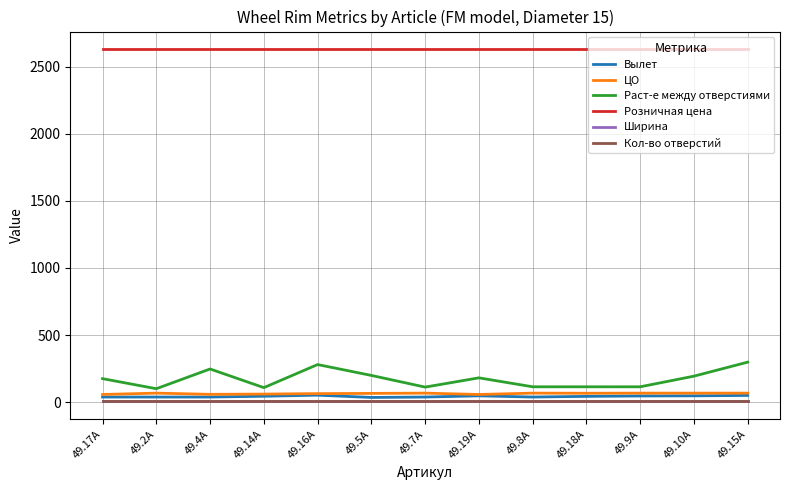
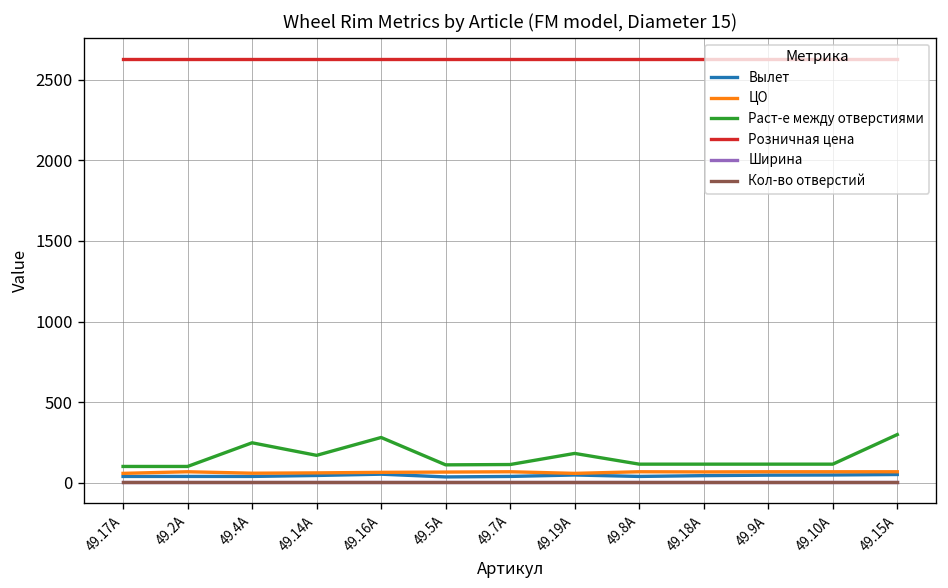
  {
    "Вылет": {
      "49.2А": 40,
      "49.4А": 40,
      "49.5А": 40,
      "49.7А": 40,
      "49.8А": 40,
      "49.18А": 40,
      "49.9А": 50,
      "49.10А": 50
    },
    "ЦО": {
      "49.2А": 70,
      "49.4А": 60,
      "49.5А": 70,
      "49.7А": 70,
      "49.8А": 70,
      "49.18А": 70,
      "49.9А": 70,
      "49.10А": 70
    },
    "Раст-е между отверстиями": {
-     "49.17А": 180,
+     "49.17А": 100,
      "49.2А": 100,
      "49.4А": 250,
-     "49.14А": 110,
+     "49.14А": 170,
      "49.16А": 280,
-     "49.5А": 200,
+     "49.5А": 110,
      "49.7А": 110,
      "49.19А": 180,
      "49.8А": 110,
      "49.18А": 110,
      "49.9А": 110,
-     "49.10А": 190,
+     "49.10А": 110,
      "49.15А": 300
    },
    "Розничная цена": {
      "49.17А": 2630,
      "49.2А": 2630,
      "49.4А": 2630,
      "49.14А": 2630,
      "49.16А": 2630,
      "49.5А": 2630,
      "49.7А": 2630,
      "49.19А": 2630,
      "49.8А": 2630,
      "49.18А": 2630
    }
  }
